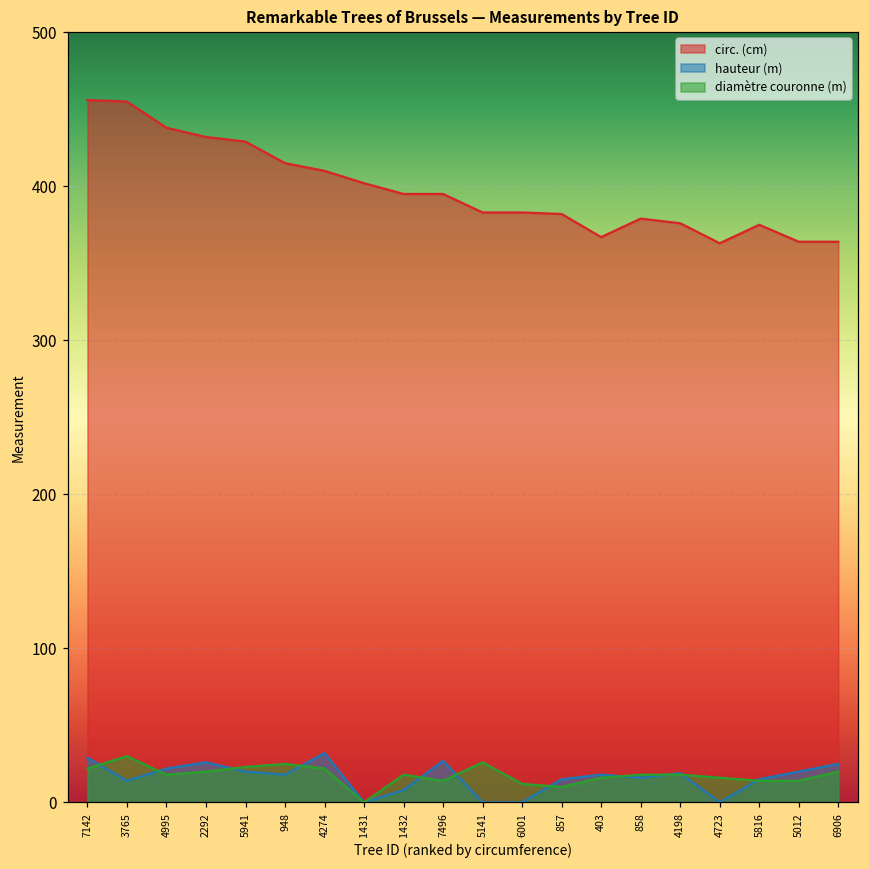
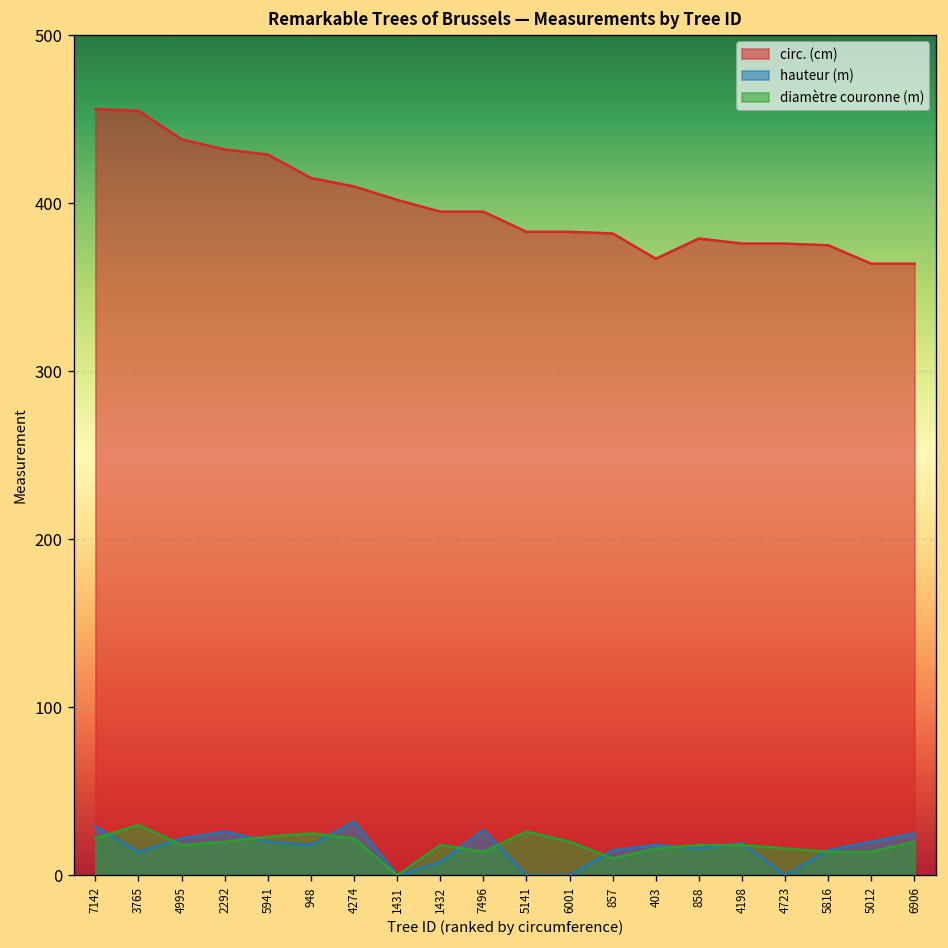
  {
    "circ. (cm)": {
      "7142": 456,
      "3765": 455,
      "4995": 438,
      "2292": 432,
      "5941": 429,
      "948": 415,
      "4274": 410,
      "1431": 402,
      "1432": 395,
      "7496": 395,
      "5141": 383,
      "6001": 383,
      "857": 382,
      "403": 367,
      "858": 379,
      "4198": 376,
-     "4723": 363,
+     "4723": 376,
      "5816": 375,
      "5012": 364,
      "6906": 364
    },
    "hauteur (m)": {
      "7142": 29,
      "3765": 14,
      "4995": 22,
      "2292": 26,
      "5941": 20,
      "948": 18,
      "4274": 32,
      "1432": 8,
      "7496": 27,
      "5141": 0,
      "6001": 0,
      "857": 15,
      "403": 18,
      "858": 16,
      "4723": 0,
      "5012": 20,
      "6906": 25
    },
    "diamètre couronne (m)": {
      "7142": 22,
      "3765": 30,
      "4995": 18,
      "2292": 20,
      "5941": 23,
      "948": 25,
      "4274": 22,
      "1432": 18,
      "7496": 14,
      "5141": 26,
-     "6001": 12,
+     "6001": 20,
      "857": 10,
      "403": 16,
      "858": 18,
      "4723": 16,
      "5012": 14,
      "6906": 20
    }
  }
